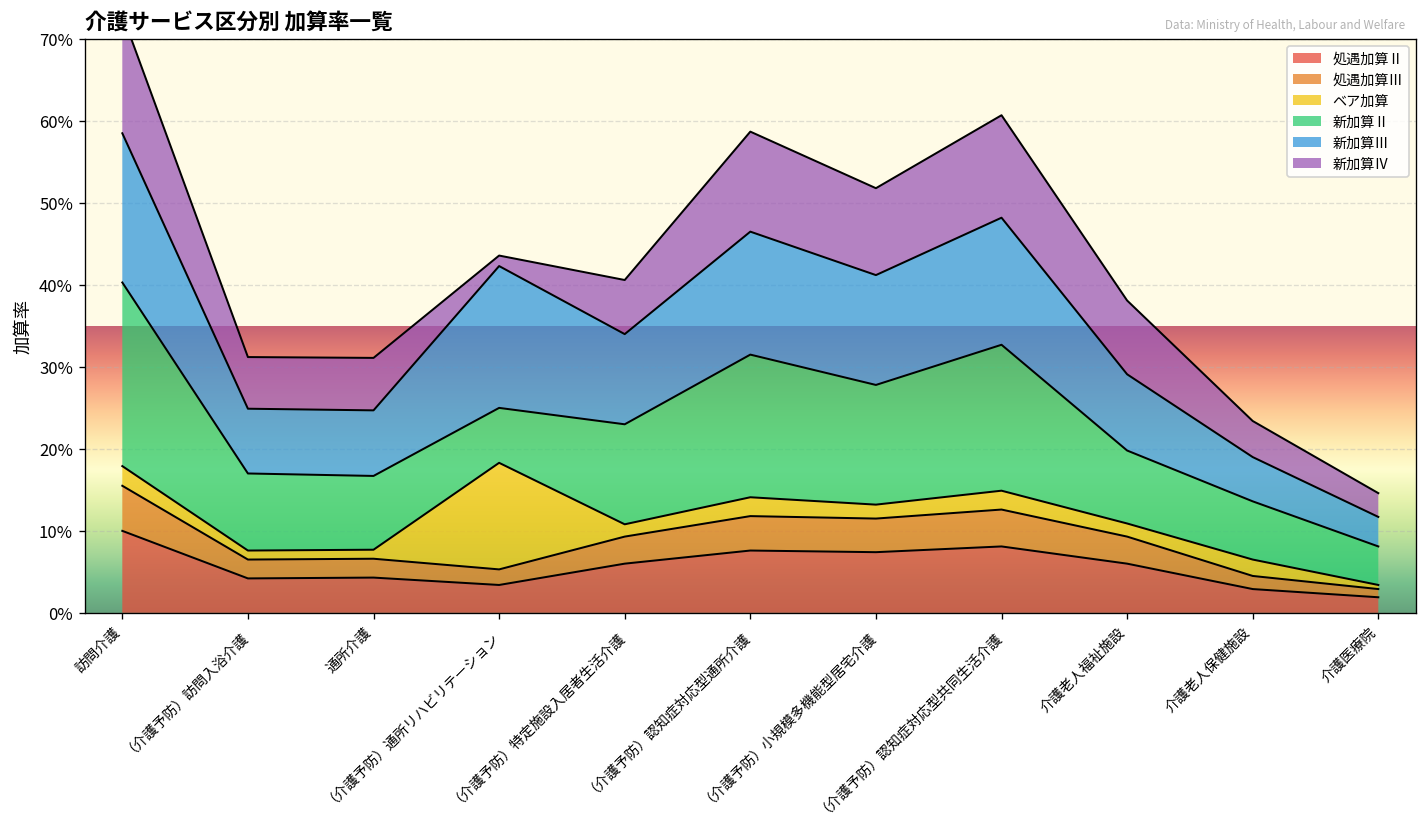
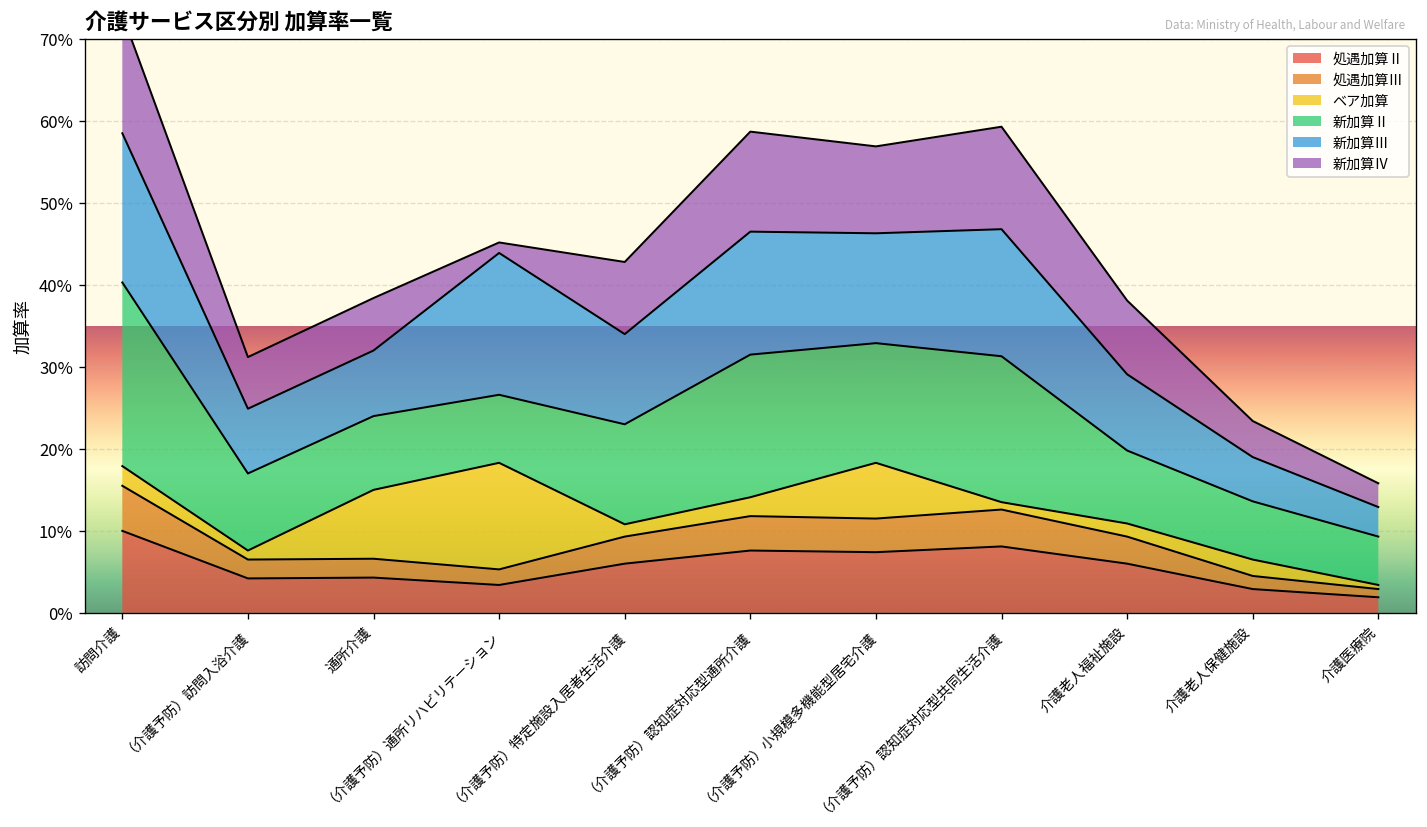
  {
    "ベア加算": {
      "訪問介護": "2%",
      "（介護予防）訪問入浴介護": "1%",
-     "通所介護": "1%",
+     "通所介護": "8%",
      "（介護予防）通所リハビリテーション": "13%",
      "（介護予防）特定施設入居者生活介護": "2%",
      "（介護予防）認知症対応型通所介護": "2%",
-     "（介護予防）小規模多機能型居宅介護": "2%",
-     "（介護予防）認知症対応型共同生活介護": "2%",
+     "（介護予防）小規模多機能型居宅介護": "7%",
+     "（介護予防）認知症対応型共同生活介護": "1%",
      "介護老人福祉施設": "2%",
      "介護老人保健施設": "2%",
      "介護医療院": "0%"
    },
    "新加算Ⅱ": {
      "訪問介護": "22%",
      "（介護予防）訪問入浴介護": "9%",
      "通所介護": "9%",
-     "（介護予防）通所リハビリテーション": "7%",
+     "（介護予防）通所リハビリテーション": "8%",
      "（介護予防）特定施設入居者生活介護": "12%",
      "（介護予防）認知症対応型通所介護": "17%",
      "（介護予防）小規模多機能型居宅介護": "15%",
      "（介護予防）認知症対応型共同生活介護": "18%",
      "介護老人福祉施設": "9%",
      "介護老人保健施設": "7%",
-     "介護医療院": "5%"
+     "介護医療院": "6%"
    },
    "新加算Ⅲ": {
      "訪問介護": "18%",
      "（介護予防）訪問入浴介護": "8%",
      "通所介護": "8%",
      "（介護予防）通所リハビリテーション": "17%",
      "（介護予防）特定施設入居者生活介護": "11%",
      "（介護予防）認知症対応型通所介護": "15%",
      "（介護予防）小規模多機能型居宅介護": "13%",
      "（介護予防）認知症対応型共同生活介護": "15%",
      "介護老人福祉施設": "9%",
      "介護老人保健施設": "5%",
      "介護医療院": "4%"
    },
    "新加算Ⅳ": {
      "（介護予防）訪問入浴介護": "6%",
      "通所介護": "6%",
      "（介護予防）通所リハビリテーション": "1%",
-     "（介護予防）特定施設入居者生活介護": "7%",
+     "（介護予防）特定施設入居者生活介護": "9%",
      "（介護予防）認知症対応型通所介護": "12%",
      "（介護予防）小規模多機能型居宅介護": "11%",
      "（介護予防）認知症対応型共同生活介護": "13%",
      "介護老人福祉施設": "9%",
      "介護老人保健施設": "4%",
      "介護医療院": "3%"
    }
  }
